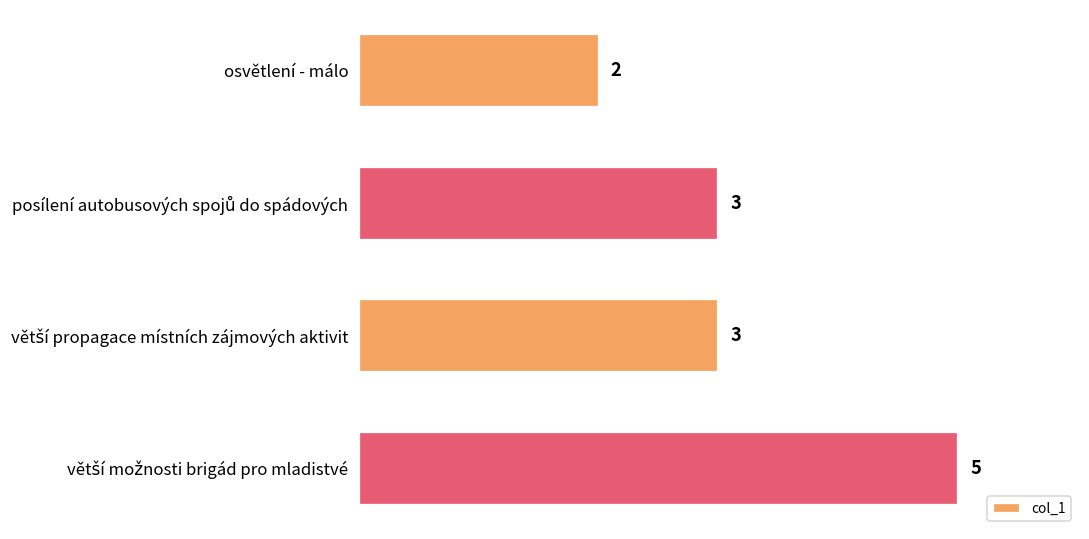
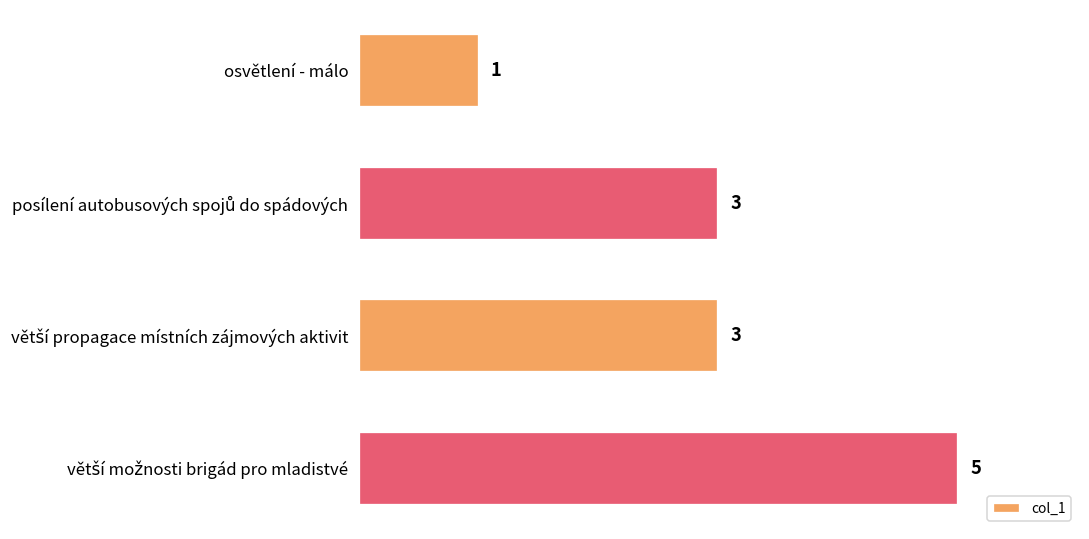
  {
-   "osvětlení - málo": 2,
+   "osvětlení - málo": 1,
    "posílení autobusových spojů do spádových": 3,
    "větší propagace místních zájmových aktivit": 3,
    "větší možnosti brigád pro mladistvé": 5
  }
